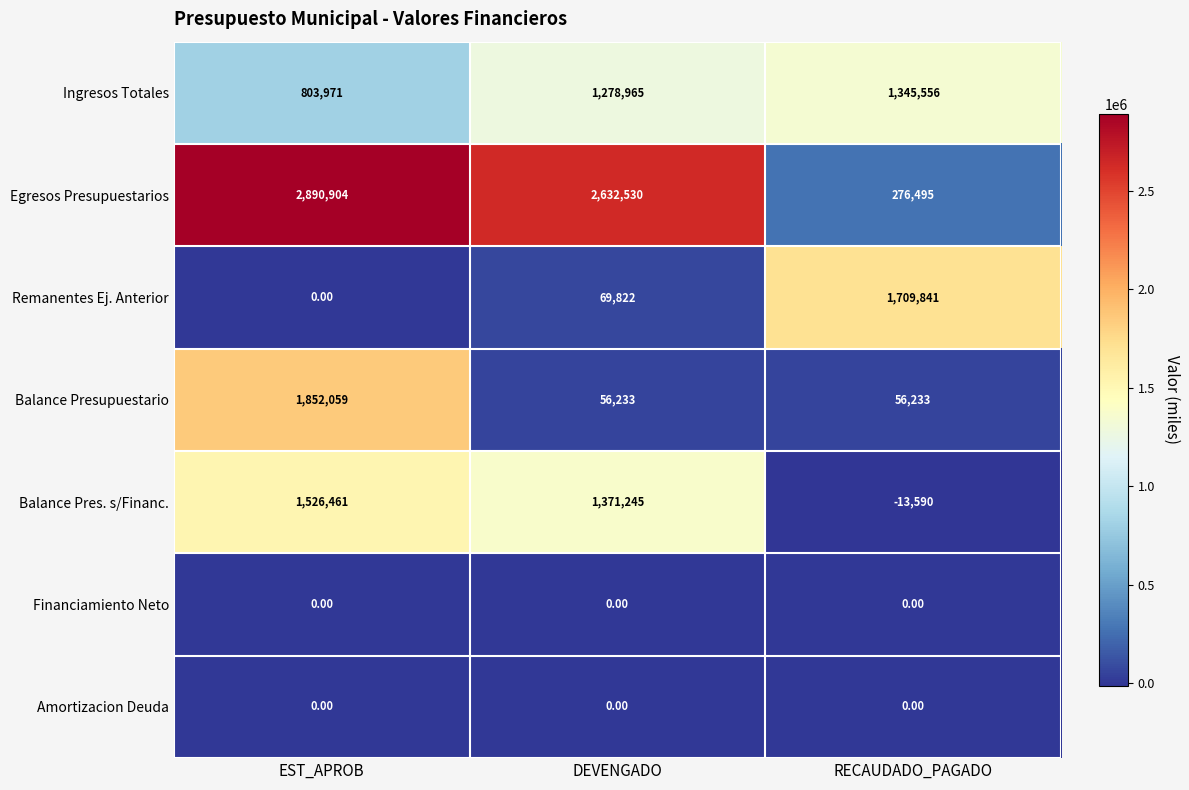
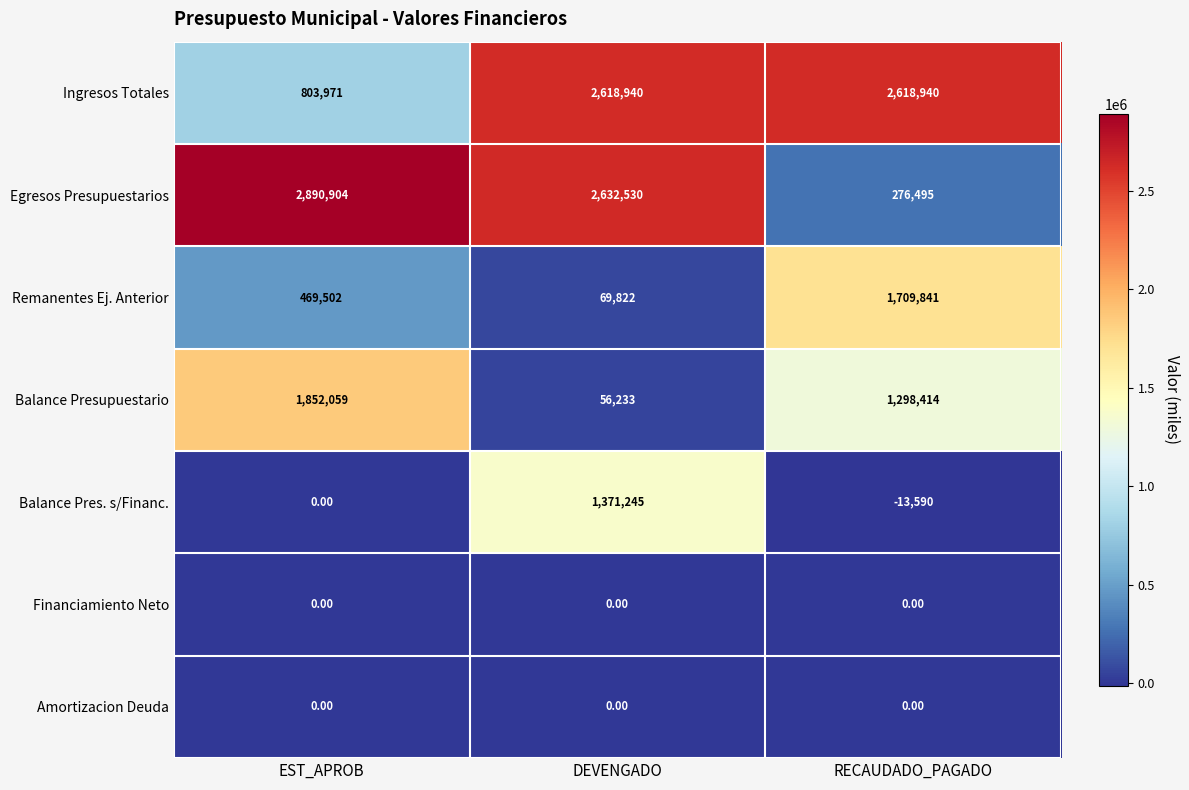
  {
    "Ingresos Totales": {
      "EST_APROB": "803,971",
-     "DEVENGADO": "1,278,965",
-     "RECAUDADO_PAGADO": "1,345,556"
+     "DEVENGADO": "2,618,940",
+     "RECAUDADO_PAGADO": "2,618,940"
    },
    "Egresos Presupuestarios": {
      "EST_APROB": "2,890,904",
      "DEVENGADO": "2,632,530",
      "RECAUDADO_PAGADO": "276,495"
    },
    "Remanentes Ej. Anterior": {
-     "EST_APROB": "0.00",
+     "EST_APROB": "469,502",
      "DEVENGADO": "69,822",
      "RECAUDADO_PAGADO": "1,709,841"
    },
    "Balance Presupuestario": {
      "EST_APROB": "1,852,059",
      "DEVENGADO": "56,233",
-     "RECAUDADO_PAGADO": "56,233"
+     "RECAUDADO_PAGADO": "1,298,414"
    },
    "Balance Pres. s/Financ.": {
-     "EST_APROB": "1,526,461",
+     "EST_APROB": "0.00",
      "DEVENGADO": "1,371,245",
      "RECAUDADO_PAGADO": "-13,590"
    },
    "Financiamiento Neto": {
      "EST_APROB": "0.00",
      "DEVENGADO": "0.00",
      "RECAUDADO_PAGADO": "0.00"
    },
    "Amortizacion Deuda": {
      "EST_APROB": "0.00",
      "DEVENGADO": "0.00",
      "RECAUDADO_PAGADO": "0.00"
    }
  }
